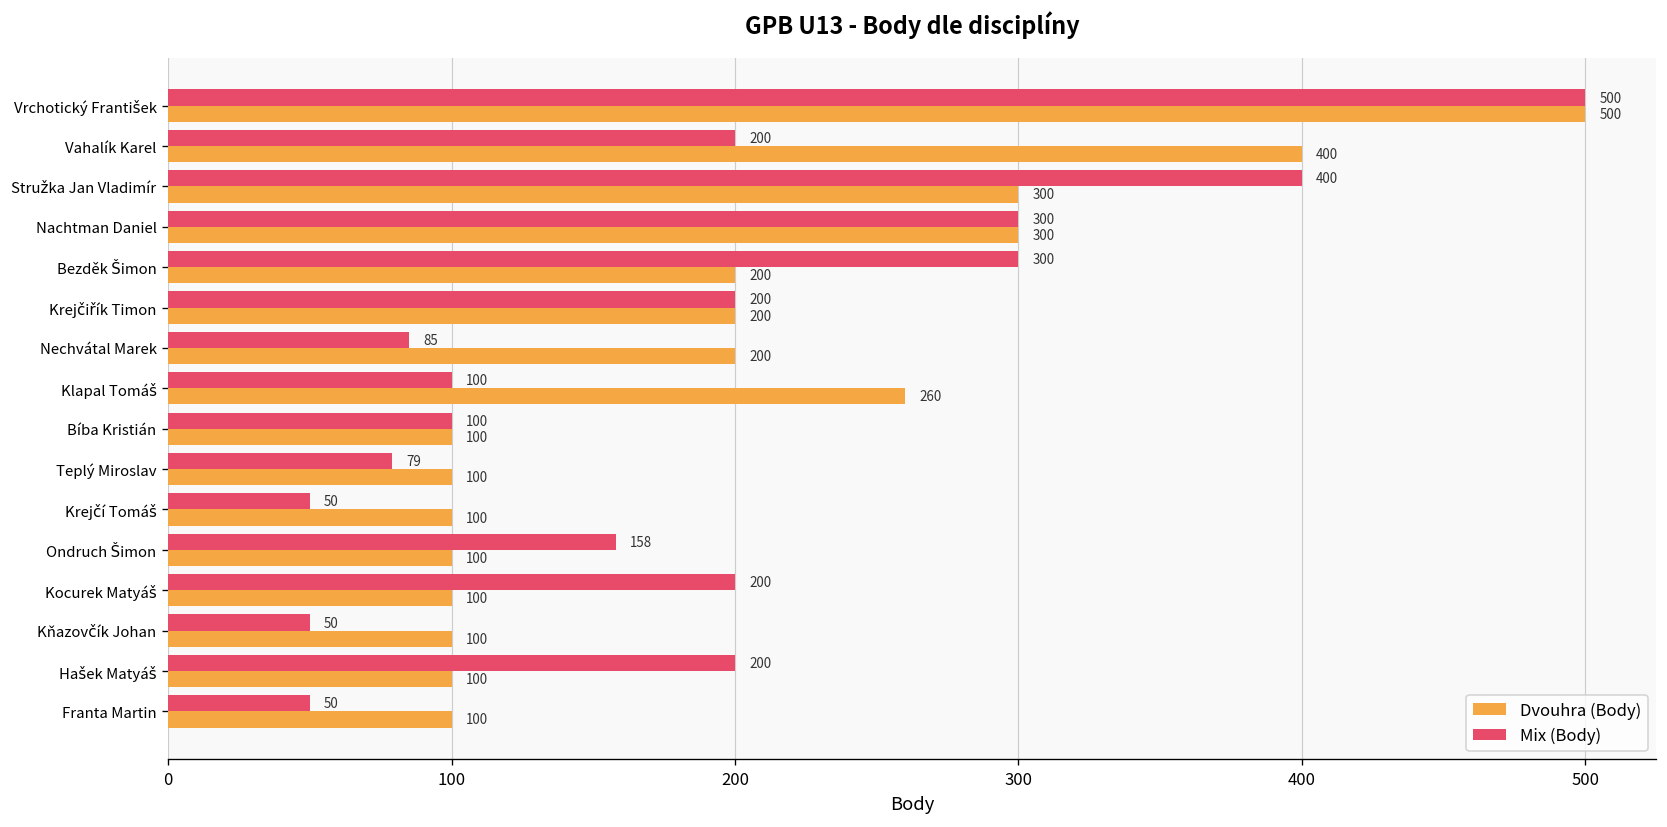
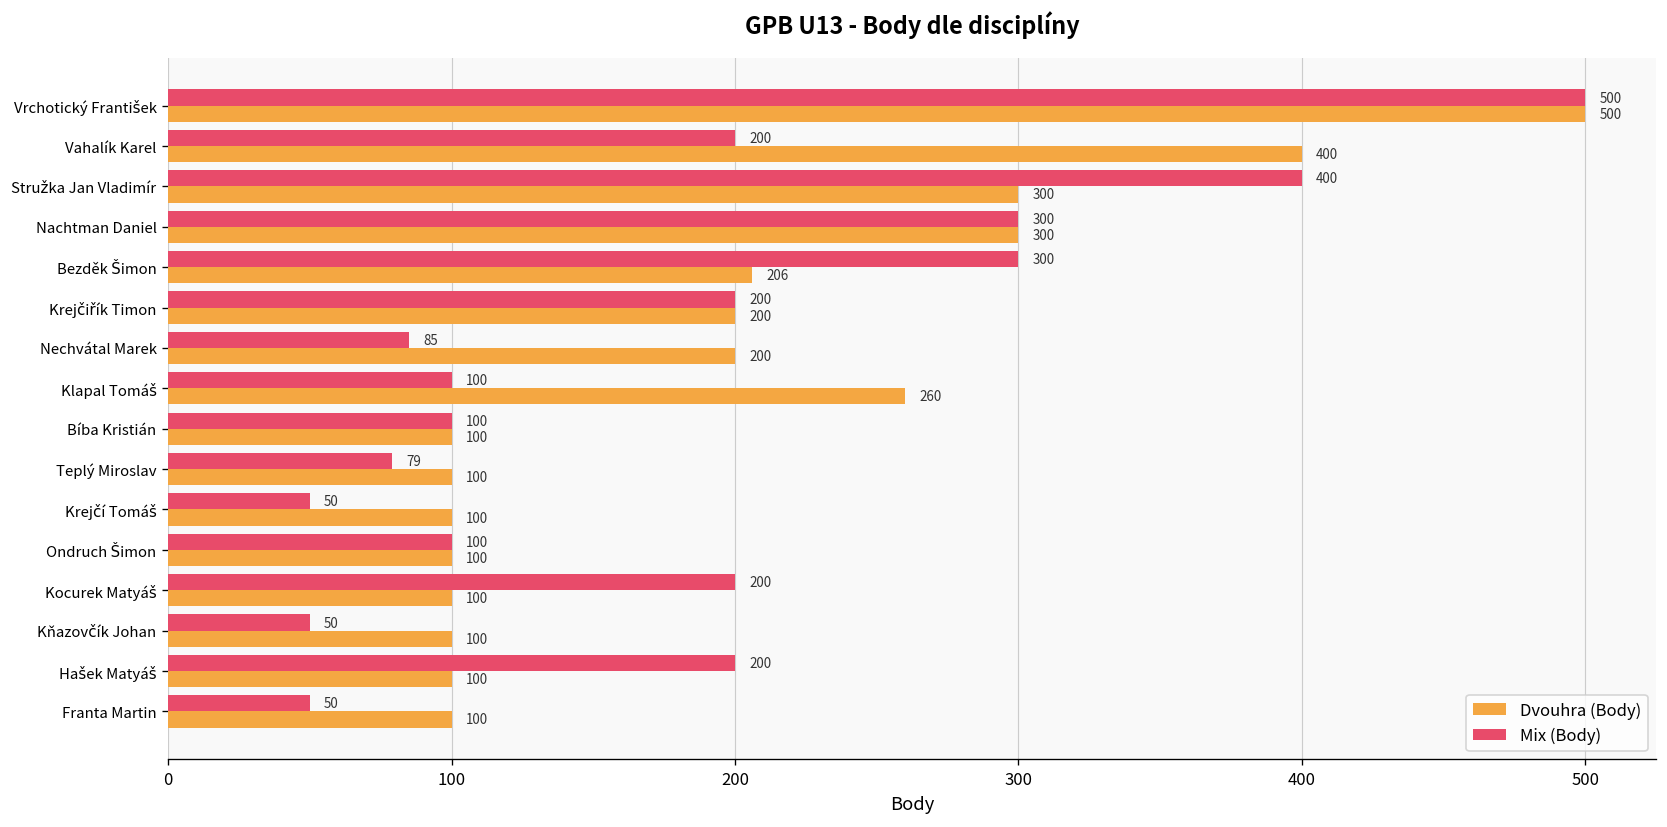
  {
    "Dvouhra (Body)": {
      "Vrchotický František": 500,
      "Vahalík Karel": 400,
      "Stružka Jan Vladimír": 300,
      "Nachtman Daniel": 300,
-     "Bezděk Šimon": 200,
+     "Bezděk Šimon": 206,
      "Krejčiřík Timon": 200,
      "Nechvátal Marek": 200,
      "Klapal Tomáš": 260,
      "Bíba Kristián": 100,
      "Teplý Miroslav": 100,
      "Krejčí Tomáš": 100,
      "Ondruch Šimon": 100,
      "Kocurek Matyáš": 100,
      "Kňazovčík Johan": 100,
      "Hašek Matyáš": 100,
      "Franta Martin": 100
    },
    "Mix (Body)": {
      "Vrchotický František": 500,
      "Vahalík Karel": 200,
      "Stružka Jan Vladimír": 400,
      "Nachtman Daniel": 300,
      "Bezděk Šimon": 300,
      "Krejčiřík Timon": 200,
      "Nechvátal Marek": 85,
      "Klapal Tomáš": 100,
      "Bíba Kristián": 100,
      "Teplý Miroslav": 79,
      "Krejčí Tomáš": 50,
-     "Ondruch Šimon": 158,
+     "Ondruch Šimon": 100,
      "Kocurek Matyáš": 200,
      "Kňazovčík Johan": 50,
      "Hašek Matyáš": 200,
      "Franta Martin": 50
    }
  }
